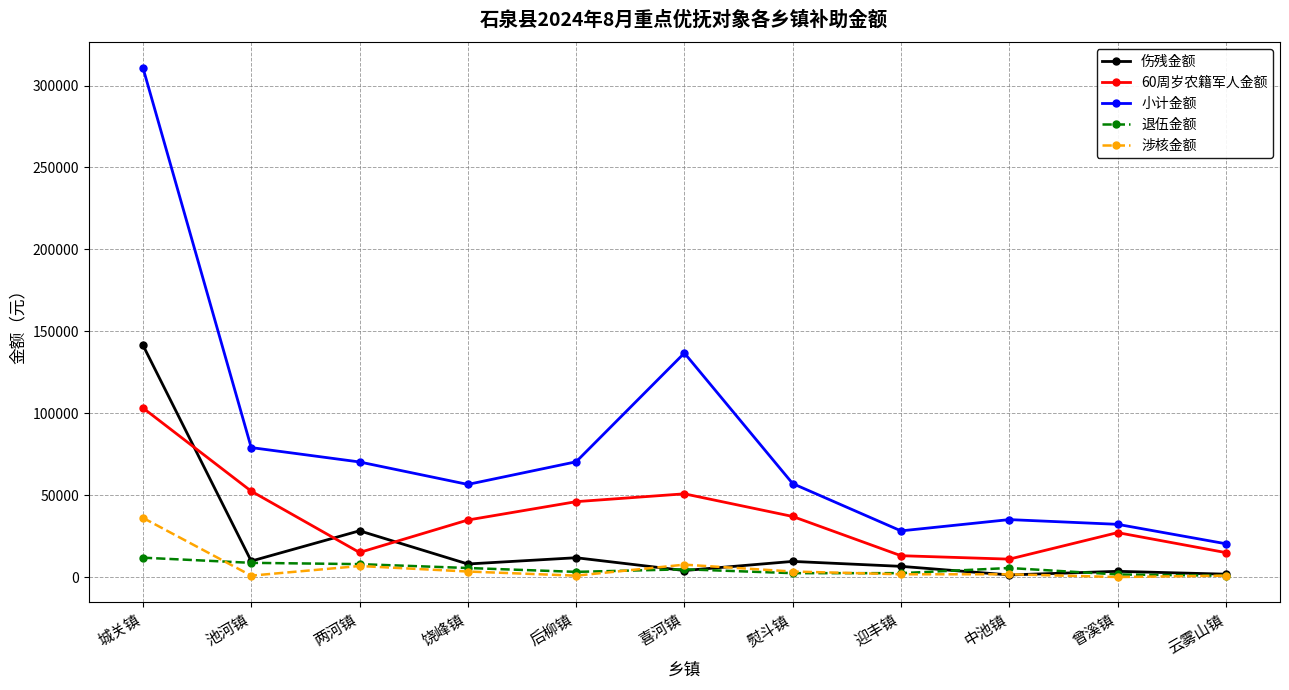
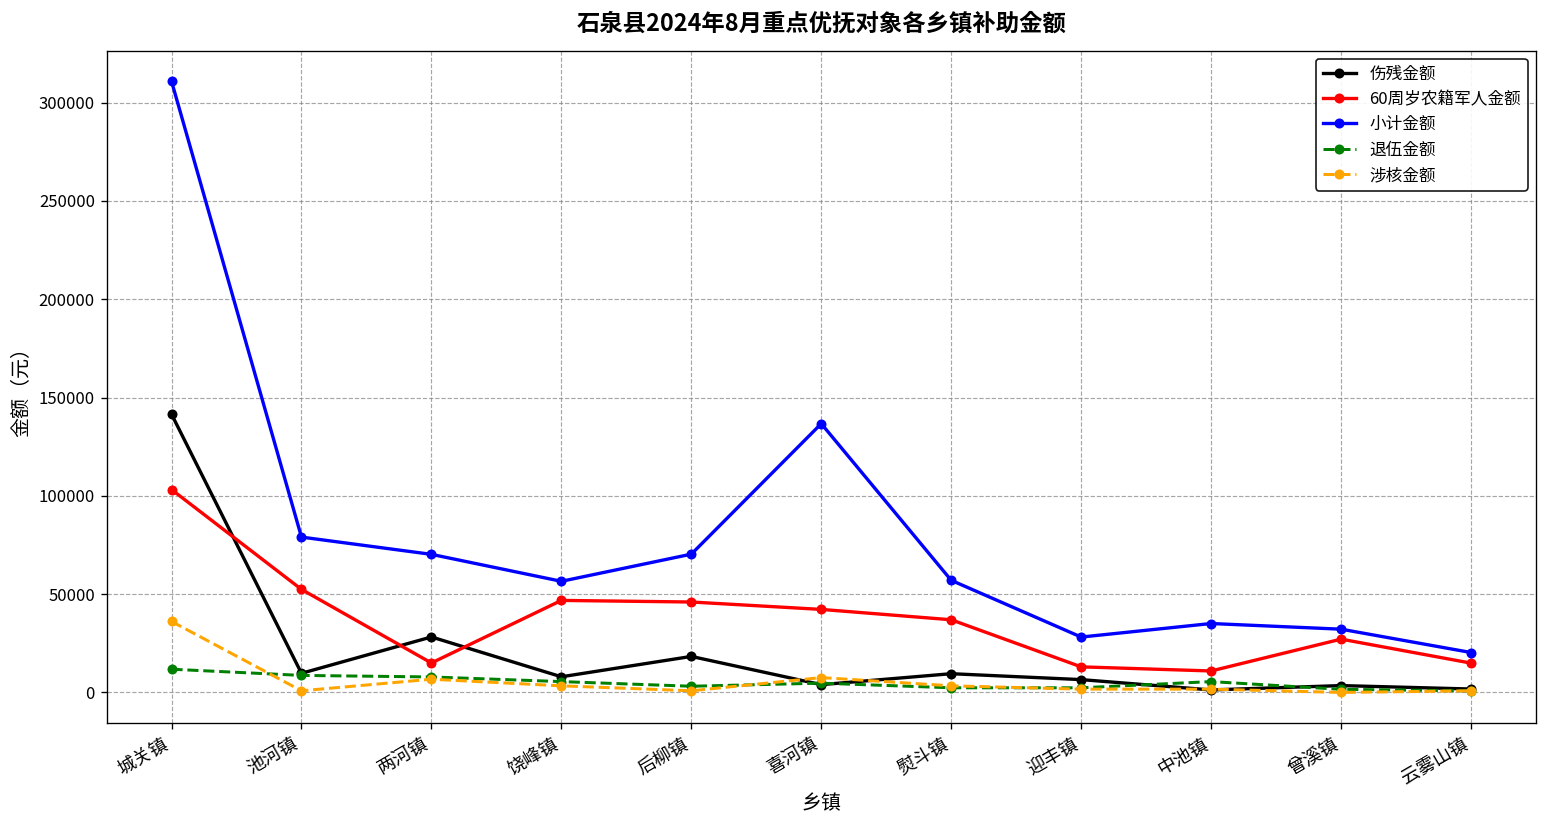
  {
    "伤残金额": {
      "城关镇": 142000,
      "两河镇": 28000,
      "饶峰镇": 8000,
-     "后柳镇": 12000,
+     "后柳镇": 18000,
      "熨斗镇": 10000,
      "迎丰镇": 7000,
      "曾溪镇": 3000
    },
    "60周岁农籍军人金额": {
      "城关镇": 103000,
      "池河镇": 52000,
      "两河镇": 15000,
-     "饶峰镇": 35000,
+     "饶峰镇": 47000,
      "后柳镇": 46000,
-     "喜河镇": 51000,
+     "喜河镇": 42000,
      "熨斗镇": 37000,
      "迎丰镇": 13000,
      "中池镇": 11000,
      "曾溪镇": 27000,
      "云雾山镇": 15000
    },
    "小计金额": {
      "城关镇": 311000,
      "池河镇": 79000,
      "两河镇": 70000,
      "饶峰镇": 57000,
      "后柳镇": 70000,
      "喜河镇": 137000,
      "熨斗镇": 57000,
      "迎丰镇": 28000,
      "中池镇": 35000,
      "曾溪镇": 32000,
      "云雾山镇": 20000
    },
    "退伍金额": {
      "城关镇": 12000,
      "饶峰镇": 6000,
      "后柳镇": 3000,
      "中池镇": 6000
    },
    "涉核金额": {
      "城关镇": 36000,
      "池河镇": 1000,
      "饶峰镇": 3000,
      "后柳镇": 1000,
      "喜河镇": 8000
    }
  }
